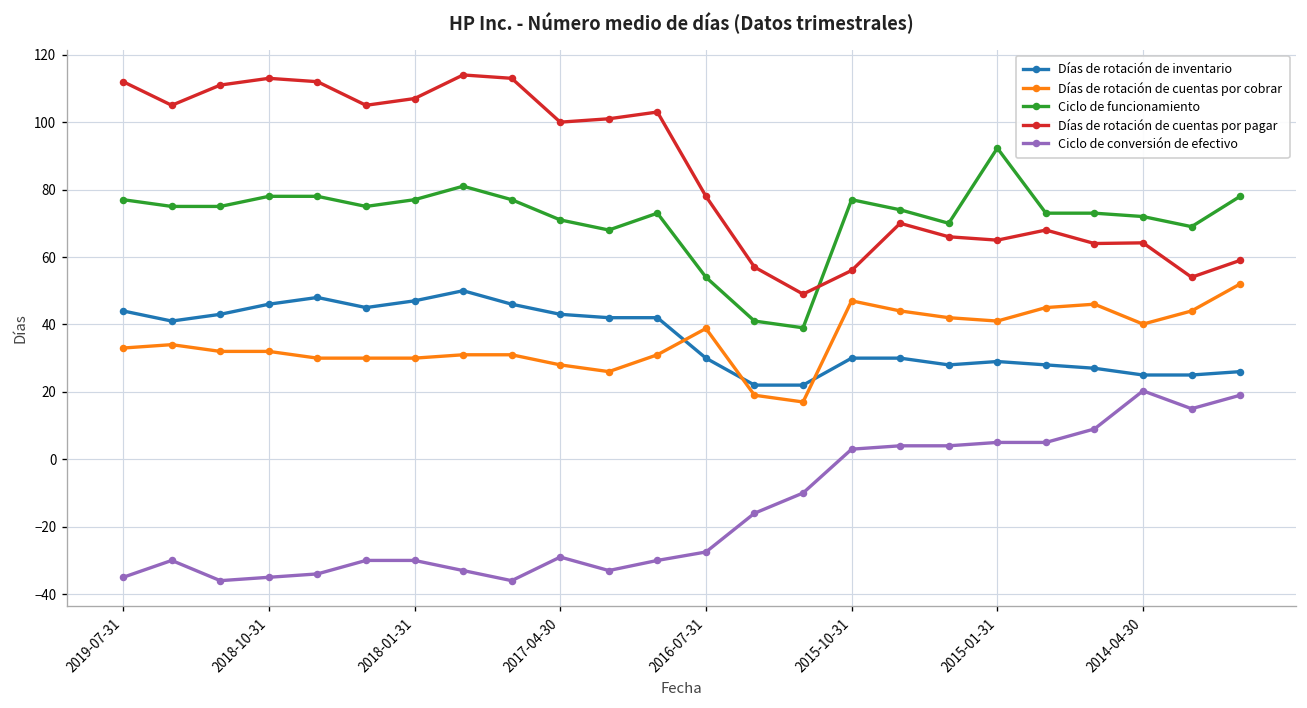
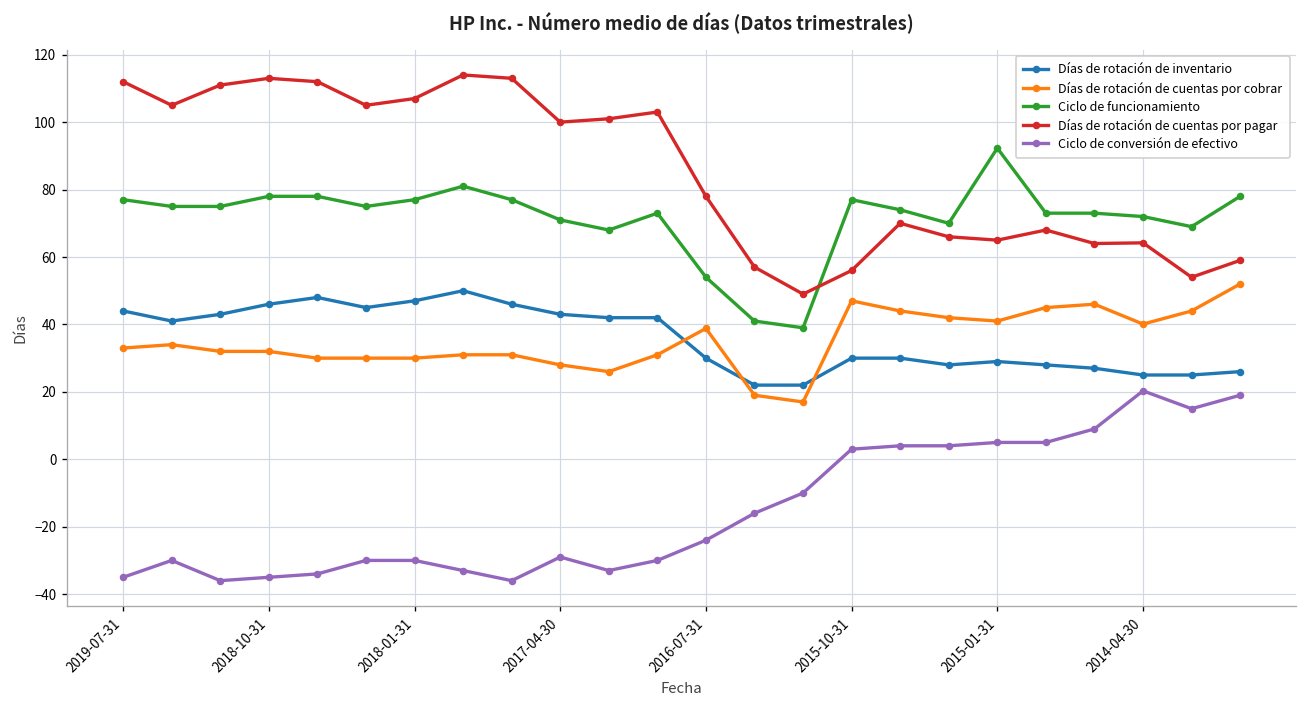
  {
    "Días de rotación de inventario": {
      "2019-07-31": 44,
      "2018-10-31": 46,
      "2018-01-31": 47,
      "2017-04-30": 43,
      "2016-07-31": 30,
      "2015-10-31": 30,
      "2015-01-31": 29,
      "2014-04-30": 25
    },
    "Días de rotación de cuentas por cobrar": {
      "2019-07-31": 33,
      "2018-10-31": 32,
      "2018-01-31": 30,
      "2017-04-30": 28,
      "2016-07-31": 39,
      "2015-10-31": 47,
      "2015-01-31": 41,
      "2014-04-30": 40
    },
    "Ciclo de funcionamiento": {
      "2019-07-31": 77,
      "2018-10-31": 78,
      "2018-01-31": 77,
      "2017-04-30": 71,
      "2016-07-31": 54,
      "2015-10-31": 77,
      "2015-01-31": 92,
      "2014-04-30": 72
    },
    "Días de rotación de cuentas por pagar": {
      "2019-07-31": 112,
      "2018-10-31": 113,
      "2018-01-31": 107,
      "2017-04-30": 100,
      "2016-07-31": 78,
      "2015-10-31": 56,
      "2015-01-31": 65,
      "2014-04-30": 64
    },
    "Ciclo de conversión de efectivo": {
      "2019-07-31": -35,
      "2018-10-31": -35,
      "2018-01-31": -30,
      "2017-04-30": -29,
-     "2016-07-31": -28,
+     "2016-07-31": -24,
      "2015-10-31": 3,
      "2015-01-31": 5,
      "2014-04-30": 20
    }
  }
